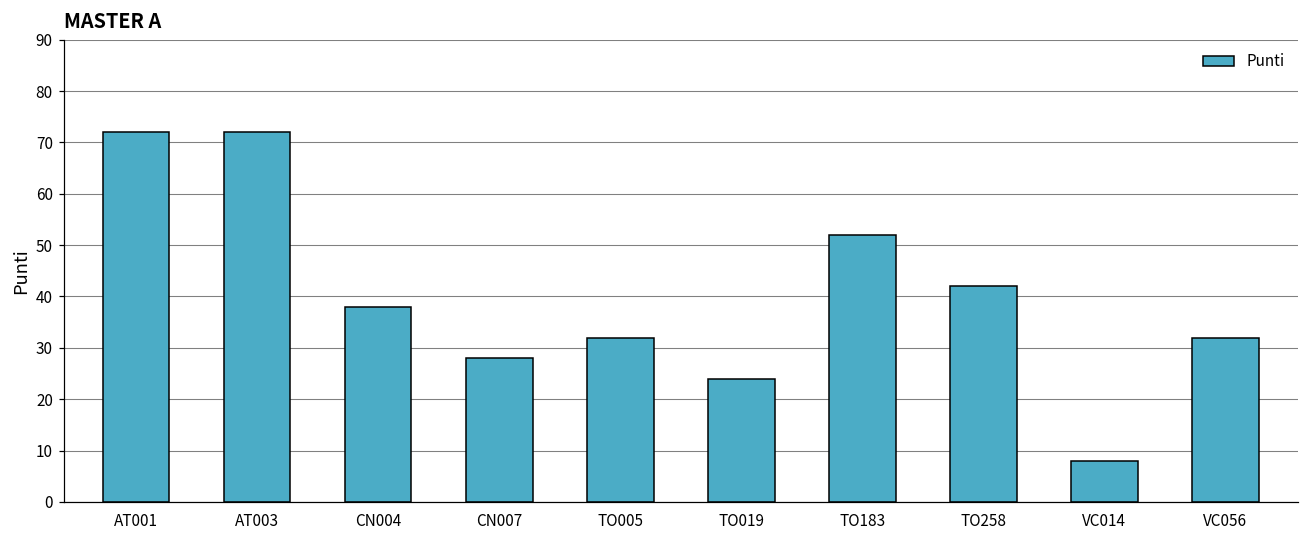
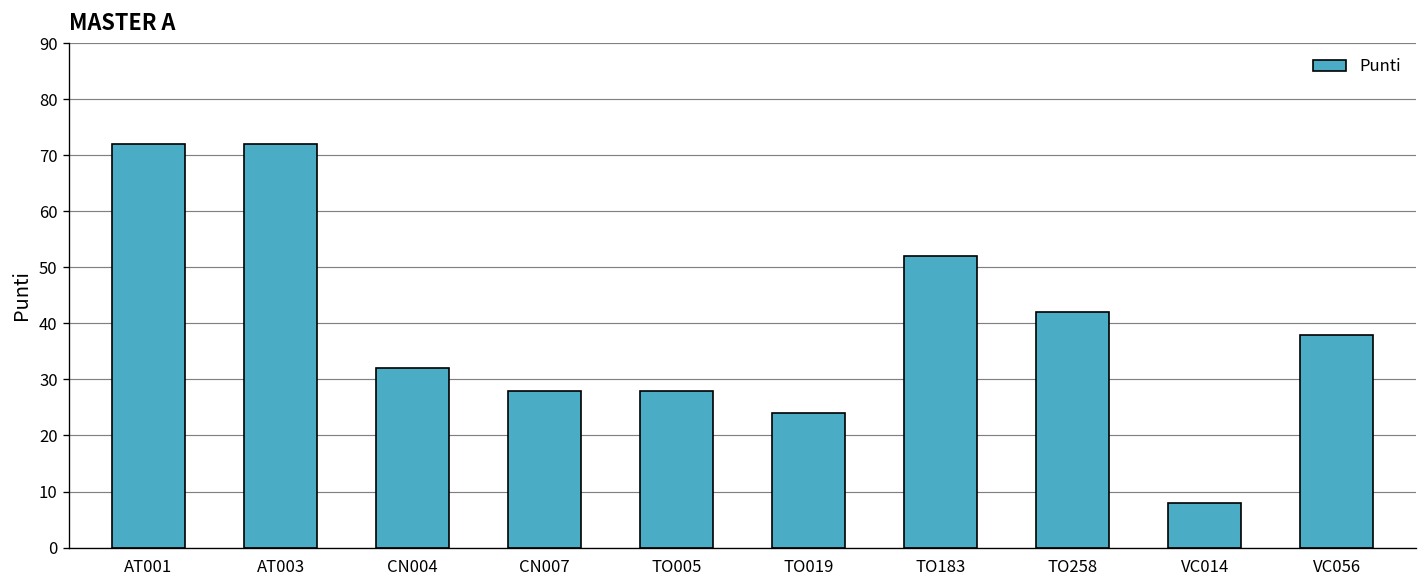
  {
    "AT001": 72,
    "AT003": 72,
-   "CN004": 38,
+   "CN004": 32,
    "CN007": 28,
-   "TO005": 32,
+   "TO005": 28,
    "TO019": 24,
    "TO183": 52,
    "TO258": 42,
    "VC014": 8,
-   "VC056": 32
+   "VC056": 38
  }
